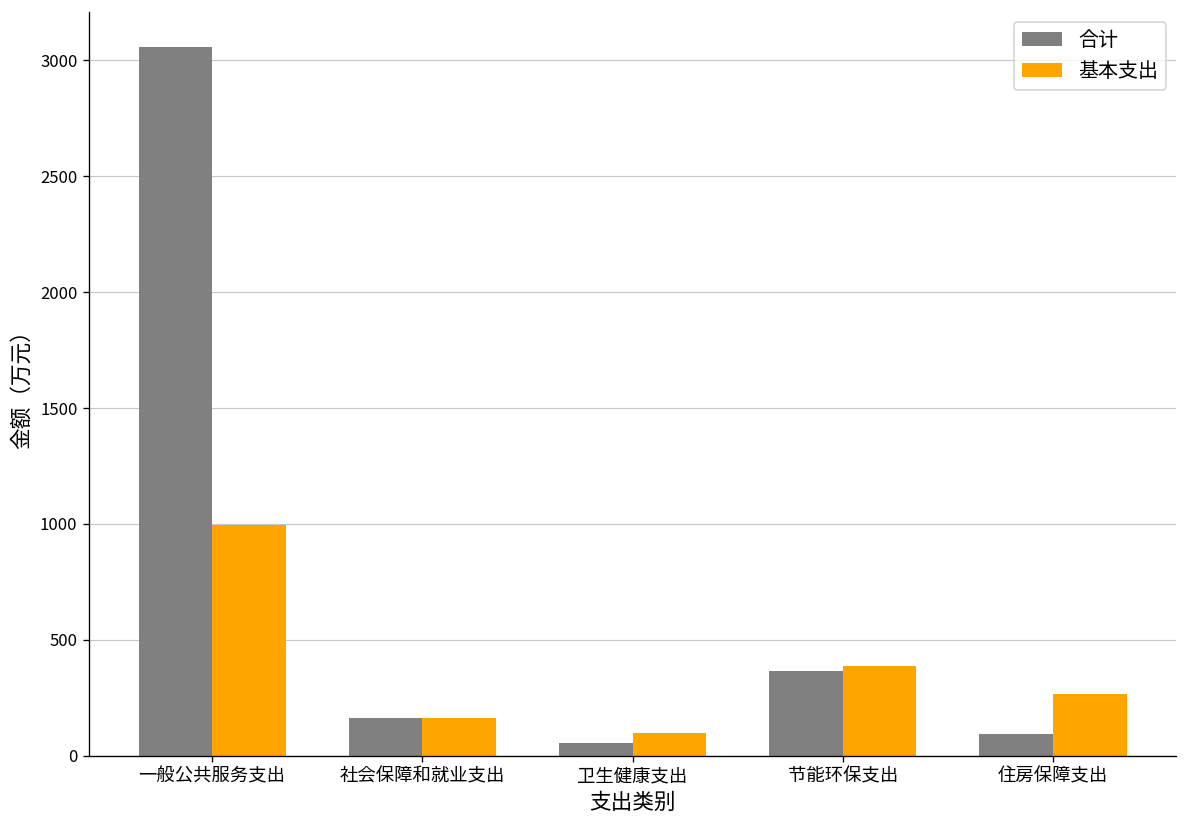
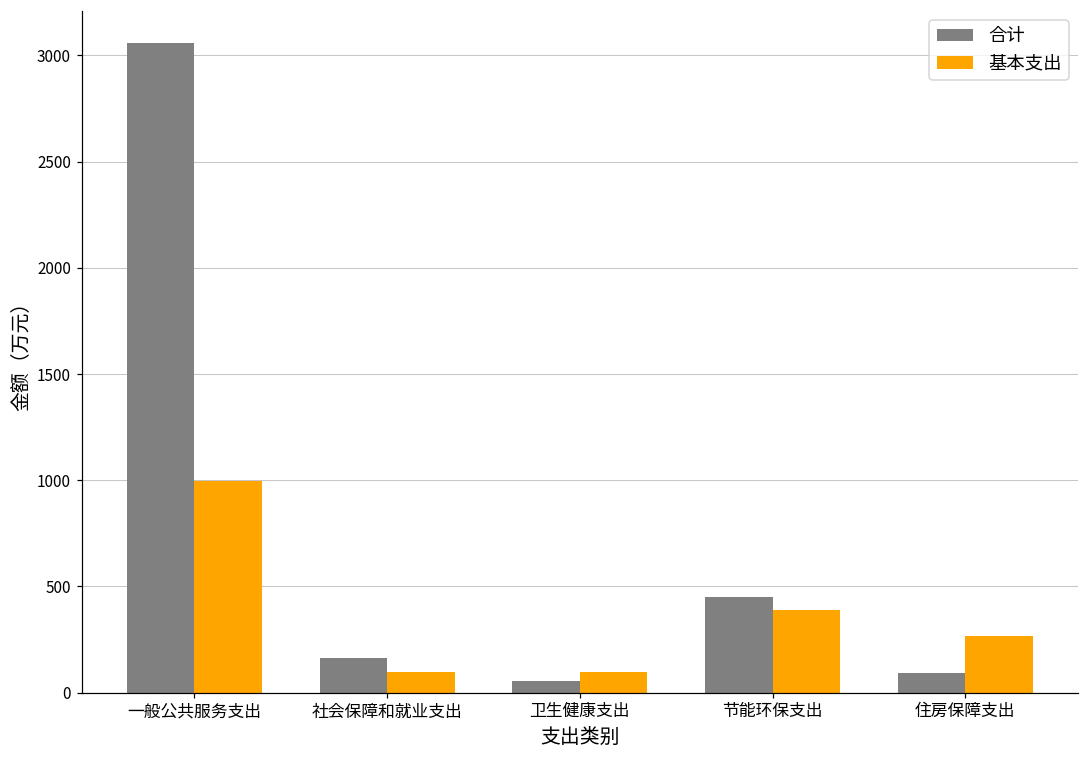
  {
    "合计": {
      "一般公共服务支出": 3060,
      "社会保障和就业支出": 160,
      "卫生健康支出": 50,
-     "节能环保支出": 370,
+     "节能环保支出": 450,
      "住房保障支出": 90
    },
    "基本支出": {
      "一般公共服务支出": 990,
-     "社会保障和就业支出": 160,
+     "社会保障和就业支出": 100,
      "卫生健康支出": 100,
      "节能环保支出": 390,
      "住房保障支出": 270
    }
  }
